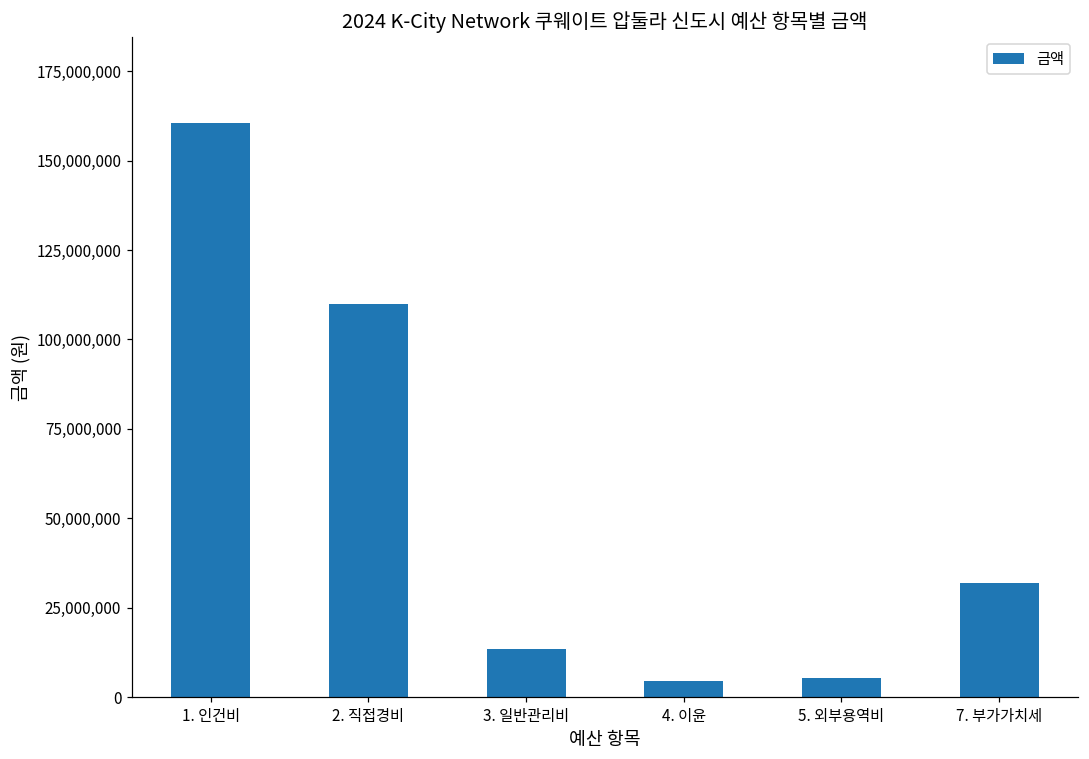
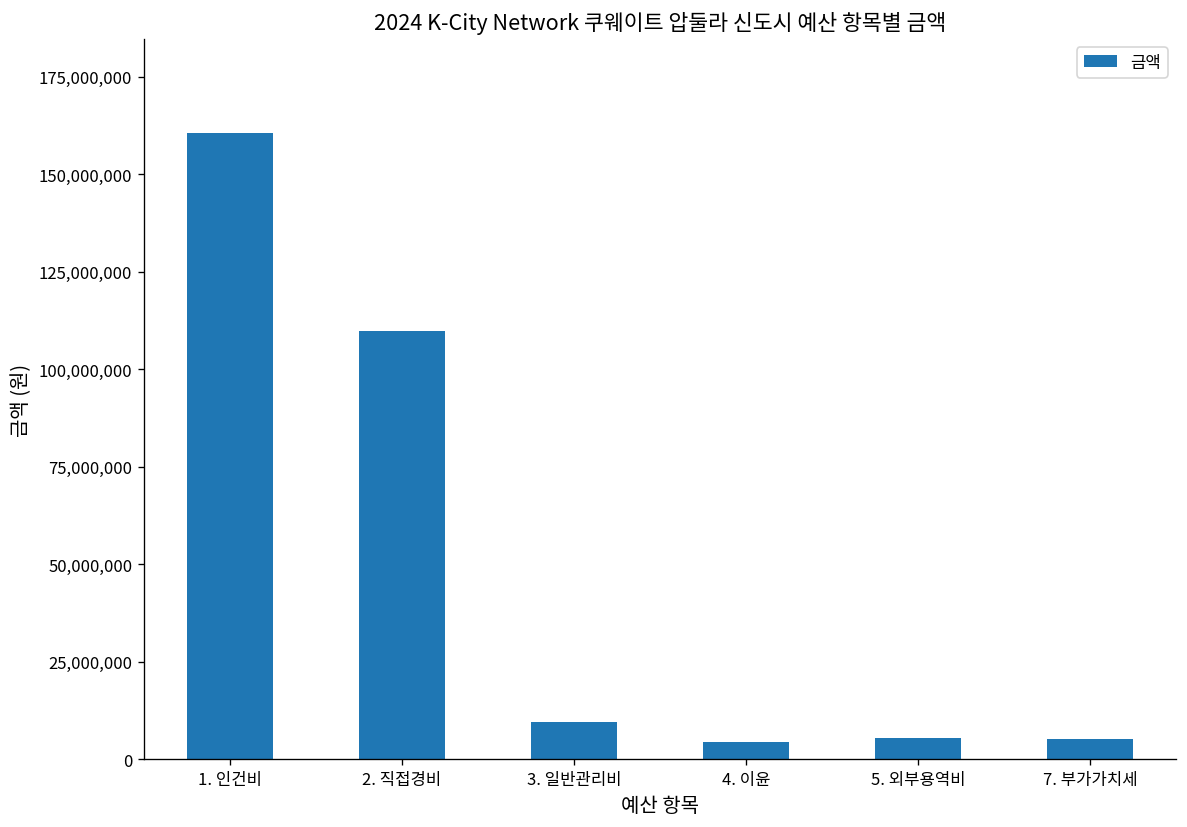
  {
    "1. 인건비": "161,000,000",
    "2. 직접경비": "110,000,000",
-   "3. 일반관리비": "14,000,000",
+   "3. 일반관리비": "10,000,000",
    "4. 이윤": "4,000,000",
    "5. 외부용역비": "5,000,000",
-   "7. 부가가치세": "32,000,000"
+   "7. 부가가치세": "5,000,000"
  }
